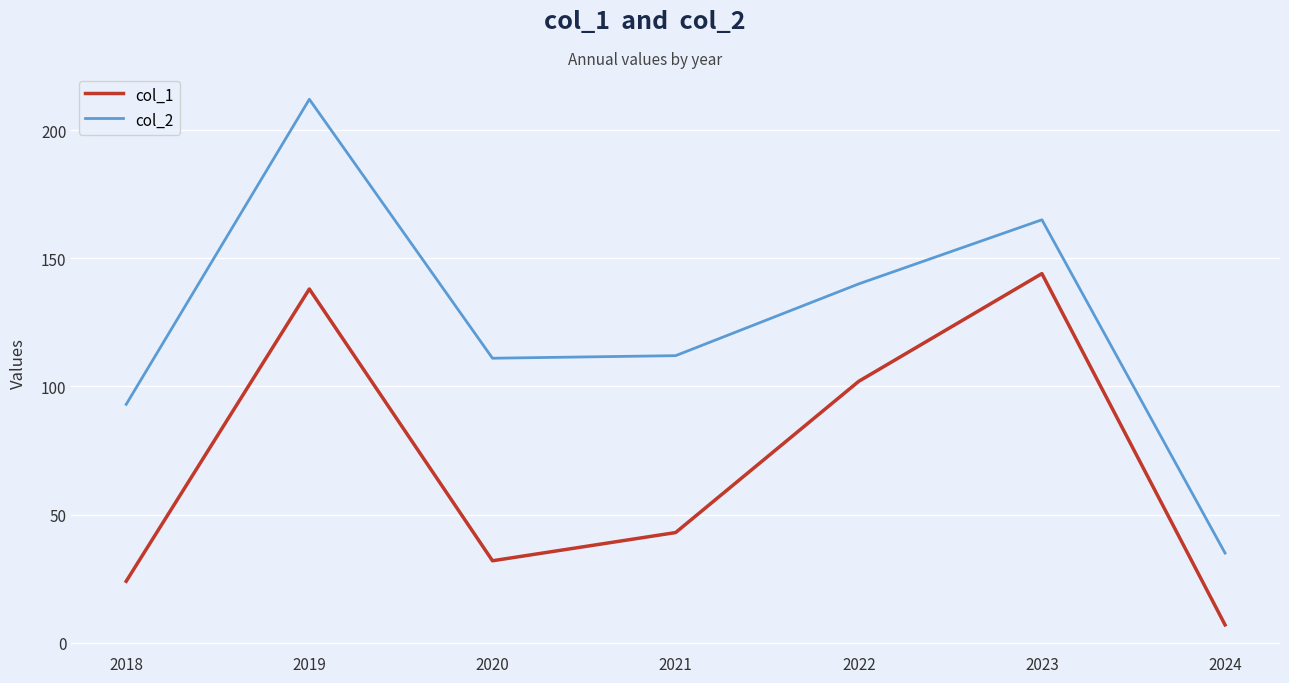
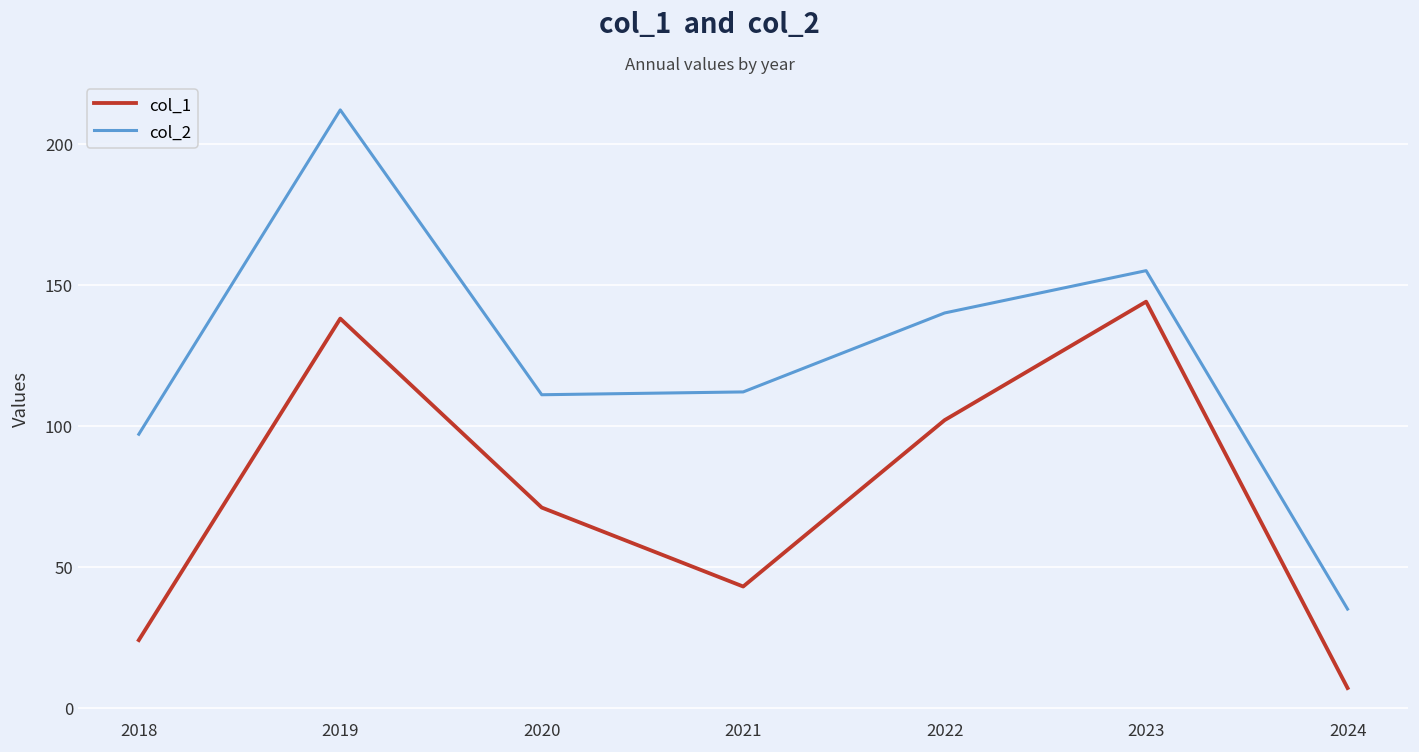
  {
    "col_1": {
      "2018": 24,
      "2019": 138,
-     "2020": 32,
+     "2020": 71,
      "2021": 43,
      "2022": 102,
      "2023": 144,
      "2024": 7
    },
    "col_2": {
-     "2018": 93,
+     "2018": 97,
      "2019": 212,
      "2020": 111,
      "2021": 112,
      "2022": 140,
-     "2023": 165,
+     "2023": 155,
      "2024": 35
    }
  }
